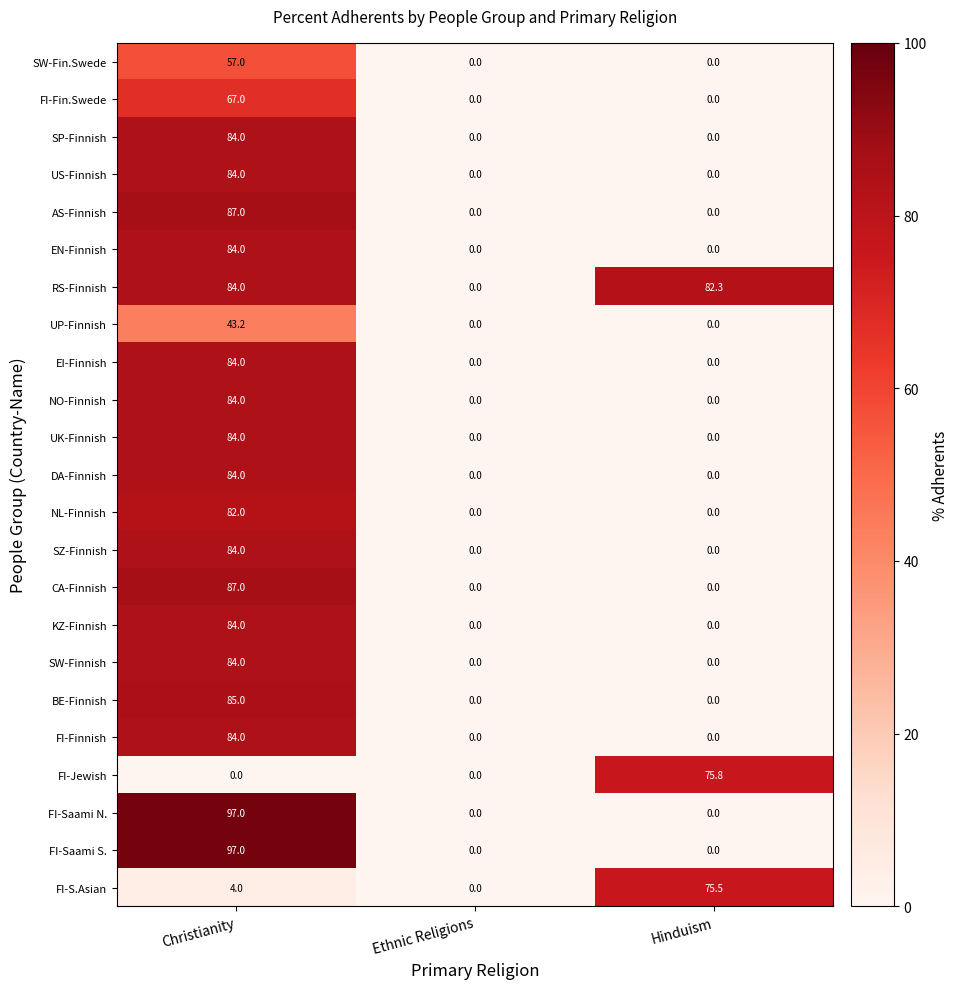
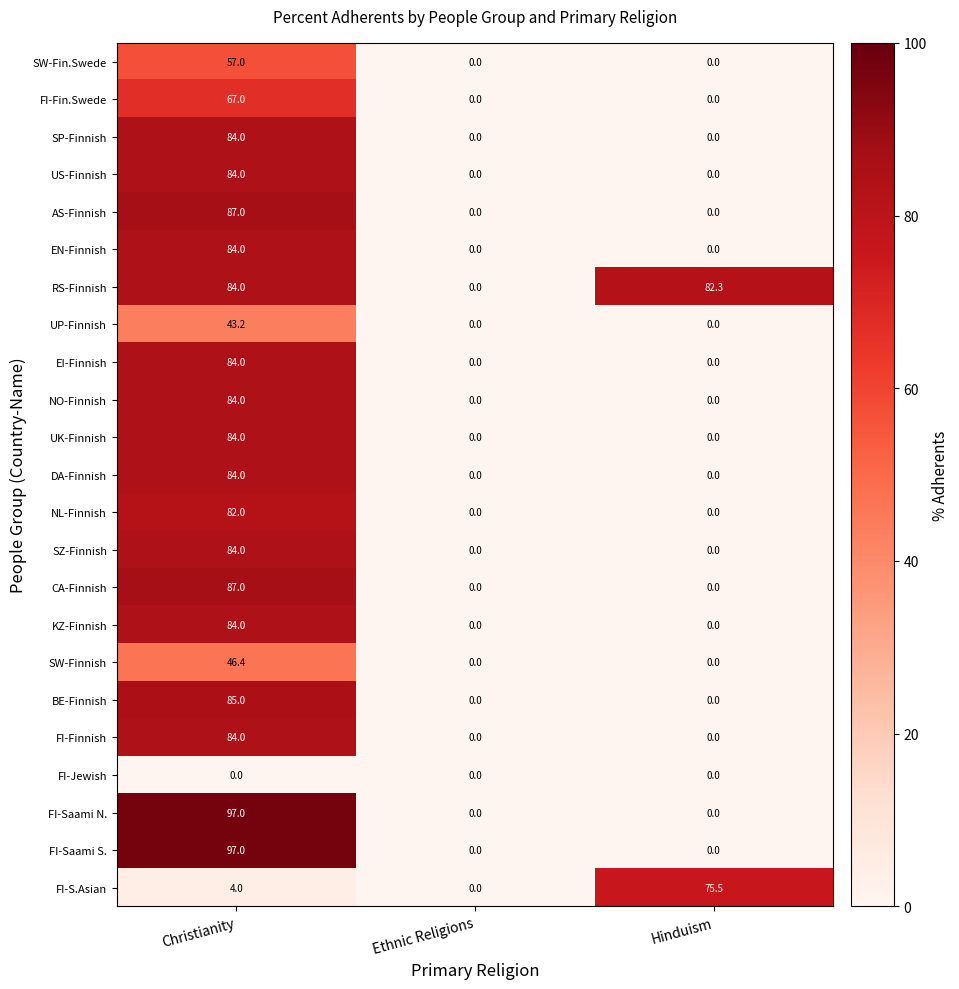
  {
    "SW-Fin.Swede": {
      "Christianity": 57.0,
      "Ethnic Religions": 0.0,
      "Hinduism": 0.0
    },
    "FI-Fin.Swede": {
      "Christianity": 67.0,
      "Ethnic Religions": 0.0,
      "Hinduism": 0.0
    },
    "SP-Finnish": {
      "Christianity": 84.0,
      "Ethnic Religions": 0.0,
      "Hinduism": 0.0
    },
    "US-Finnish": {
      "Christianity": 84.0,
      "Ethnic Religions": 0.0,
      "Hinduism": 0.0
    },
    "AS-Finnish": {
      "Christianity": 87.0,
      "Ethnic Religions": 0.0,
      "Hinduism": 0.0
    },
    "EN-Finnish": {
      "Christianity": 84.0,
      "Ethnic Religions": 0.0,
      "Hinduism": 0.0
    },
    "RS-Finnish": {
      "Christianity": 84.0,
      "Ethnic Religions": 0.0,
      "Hinduism": 82.3
    },
    "UP-Finnish": {
      "Christianity": 43.2,
      "Ethnic Religions": 0.0,
      "Hinduism": 0.0
    },
    "EI-Finnish": {
      "Christianity": 84.0,
      "Ethnic Religions": 0.0,
      "Hinduism": 0.0
    },
    "NO-Finnish": {
      "Christianity": 84.0,
      "Ethnic Religions": 0.0,
      "Hinduism": 0.0
    },
    "UK-Finnish": {
      "Christianity": 84.0,
      "Ethnic Religions": 0.0,
      "Hinduism": 0.0
    },
    "DA-Finnish": {
      "Christianity": 84.0,
      "Ethnic Religions": 0.0,
      "Hinduism": 0.0
    },
    "NL-Finnish": {
      "Christianity": 82.0,
      "Ethnic Religions": 0.0,
      "Hinduism": 0.0
    },
    "SZ-Finnish": {
      "Christianity": 84.0,
      "Ethnic Religions": 0.0,
      "Hinduism": 0.0
    },
    "CA-Finnish": {
      "Christianity": 87.0,
      "Ethnic Religions": 0.0,
      "Hinduism": 0.0
    },
    "KZ-Finnish": {
      "Christianity": 84.0,
      "Ethnic Religions": 0.0,
      "Hinduism": 0.0
    },
    "SW-Finnish": {
-     "Christianity": 84.0,
+     "Christianity": 46.4,
      "Ethnic Religions": 0.0,
      "Hinduism": 0.0
    },
    "BE-Finnish": {
      "Christianity": 85.0,
      "Ethnic Religions": 0.0,
      "Hinduism": 0.0
    },
    "FI-Finnish": {
      "Christianity": 84.0,
      "Ethnic Religions": 0.0,
      "Hinduism": 0.0
    },
    "FI-Jewish": {
      "Christianity": 0.0,
      "Ethnic Religions": 0.0,
-     "Hinduism": 75.8
+     "Hinduism": 0.0
    },
    "FI-Saami N.": {
      "Christianity": 97.0,
      "Ethnic Religions": 0.0,
      "Hinduism": 0.0
    },
    "FI-Saami S.": {
      "Christianity": 97.0,
      "Ethnic Religions": 0.0,
      "Hinduism": 0.0
    },
    "FI-S.Asian": {
      "Christianity": 4.0,
      "Ethnic Religions": 0.0,
      "Hinduism": 75.5
    }
  }
